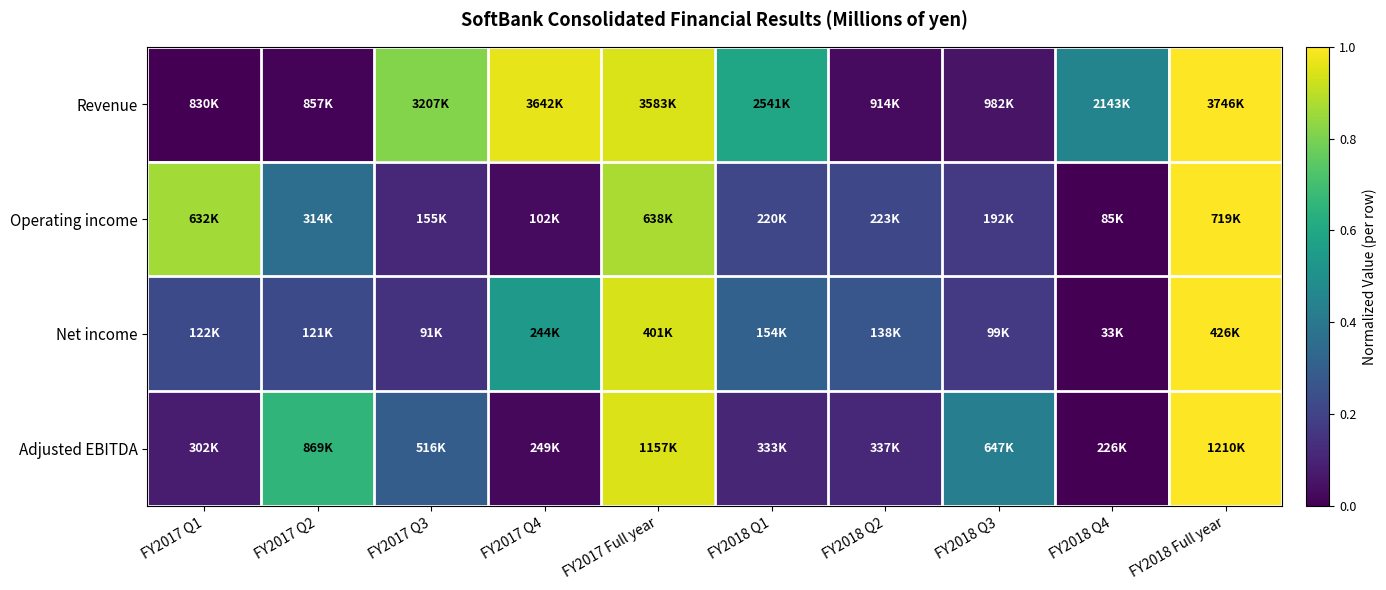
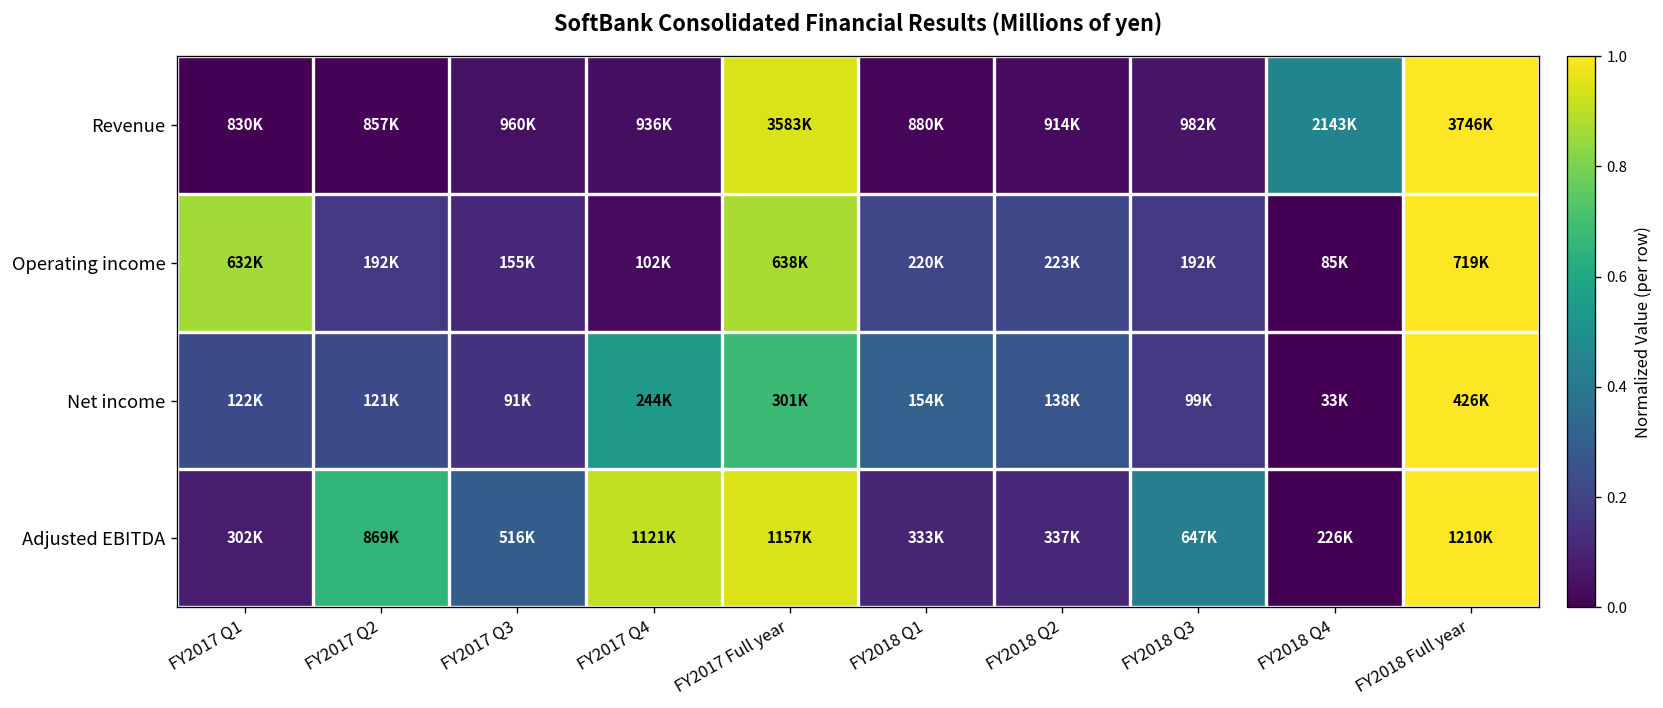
  {
    "Revenue": {
      "FY2017 Q1": "830K",
      "FY2017 Q2": "857K",
-     "FY2017 Q3": "3207K",
-     "FY2017 Q4": "3642K",
+     "FY2017 Q3": "960K",
+     "FY2017 Q4": "936K",
      "FY2017 Full year": "3583K",
-     "FY2018 Q1": "2541K",
+     "FY2018 Q1": "880K",
      "FY2018 Q2": "914K",
      "FY2018 Q3": "982K",
      "FY2018 Q4": "2143K",
      "FY2018 Full year": "3746K"
    },
    "Operating income": {
      "FY2017 Q1": "632K",
-     "FY2017 Q2": "314K",
+     "FY2017 Q2": "192K",
      "FY2017 Q3": "155K",
      "FY2017 Q4": "102K",
      "FY2017 Full year": "638K",
      "FY2018 Q1": "220K",
      "FY2018 Q2": "223K",
      "FY2018 Q3": "192K",
      "FY2018 Q4": "85K",
      "FY2018 Full year": "719K"
    },
    "Net income": {
      "FY2017 Q1": "122K",
      "FY2017 Q2": "121K",
      "FY2017 Q3": "91K",
      "FY2017 Q4": "244K",
-     "FY2017 Full year": "401K",
+     "FY2017 Full year": "301K",
      "FY2018 Q1": "154K",
      "FY2018 Q2": "138K",
      "FY2018 Q3": "99K",
      "FY2018 Q4": "33K",
      "FY2018 Full year": "426K"
    },
    "Adjusted EBITDA": {
      "FY2017 Q1": "302K",
      "FY2017 Q2": "869K",
      "FY2017 Q3": "516K",
-     "FY2017 Q4": "249K",
+     "FY2017 Q4": "1121K",
      "FY2017 Full year": "1157K",
      "FY2018 Q1": "333K",
      "FY2018 Q2": "337K",
      "FY2018 Q3": "647K",
      "FY2018 Q4": "226K",
      "FY2018 Full year": "1210K"
    }
  }
